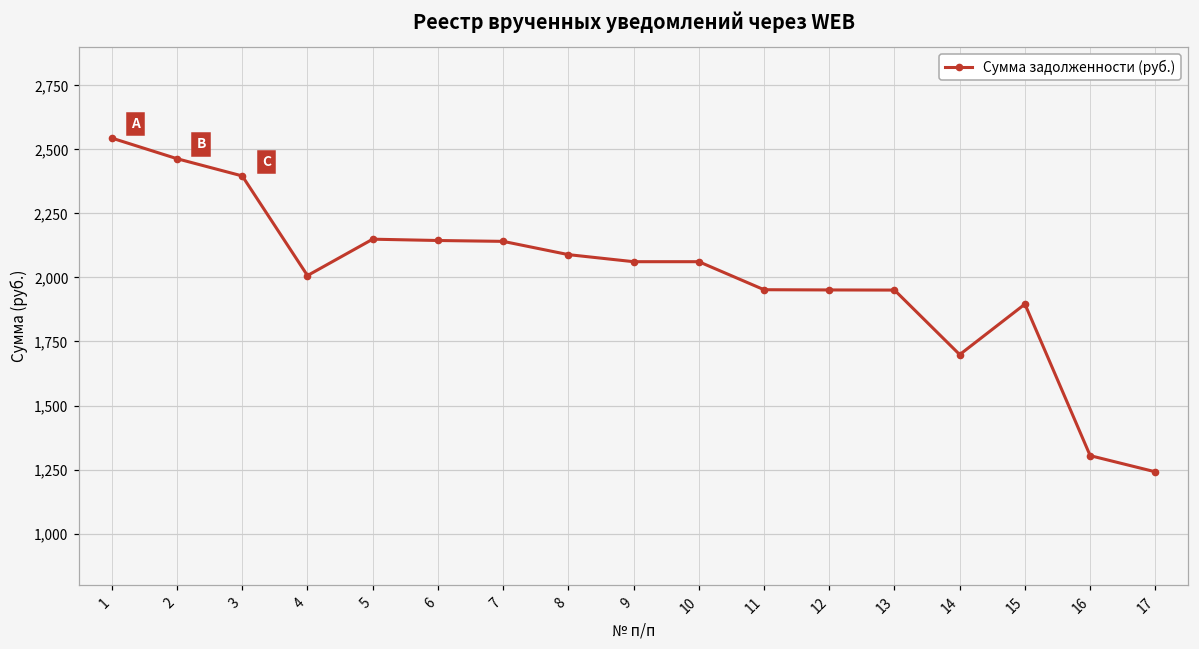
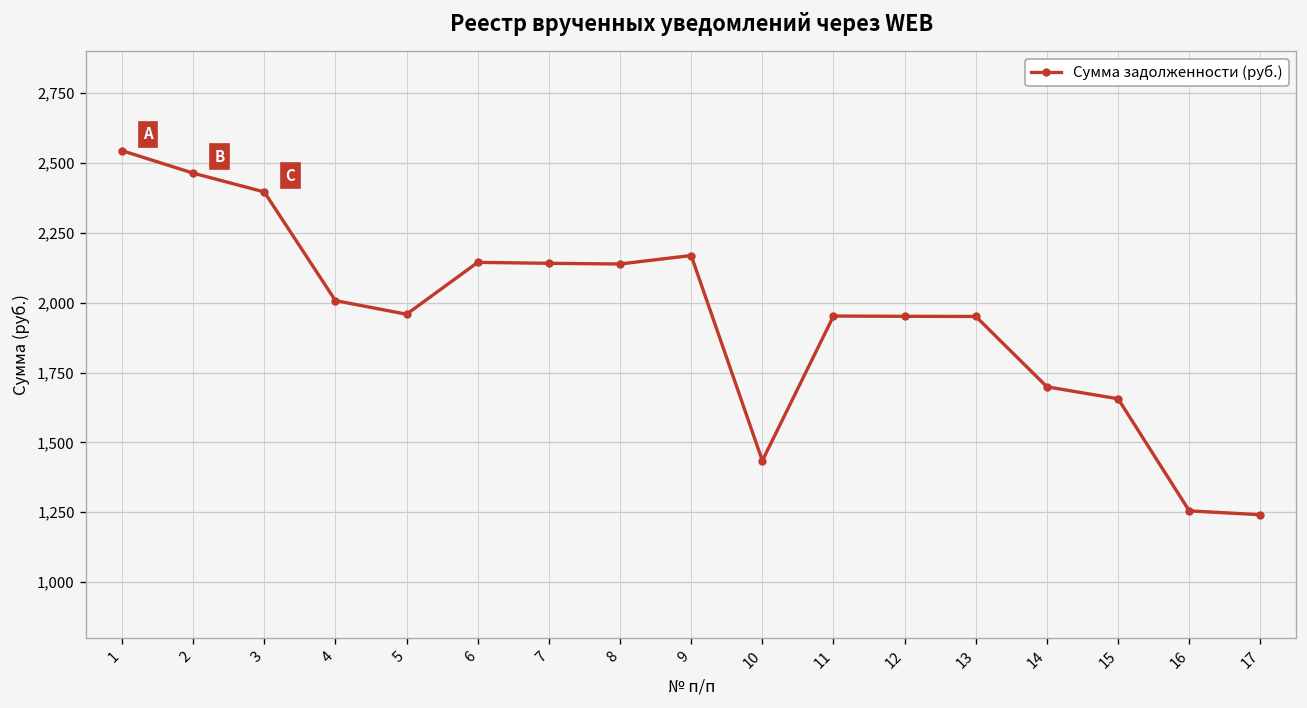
  {
    "1": "2,540",
    "2": "2,460",
    "3": "2,400",
    "4": "2,010",
-   "5": "2,150",
+   "5": "1,960",
    "6": "2,140",
    "7": "2,140",
-   "8": "2,090",
-   "9": "2,060",
-   "10": "2,060",
+   "8": "2,140",
+   "9": "2,170",
+   "10": "1,430",
    "11": "1,950",
    "12": "1,950",
    "13": "1,950",
    "14": "1,700",
-   "15": "1,900",
-   "16": "1,300",
+   "15": "1,660",
+   "16": "1,250",
    "17": "1,240"
  }
